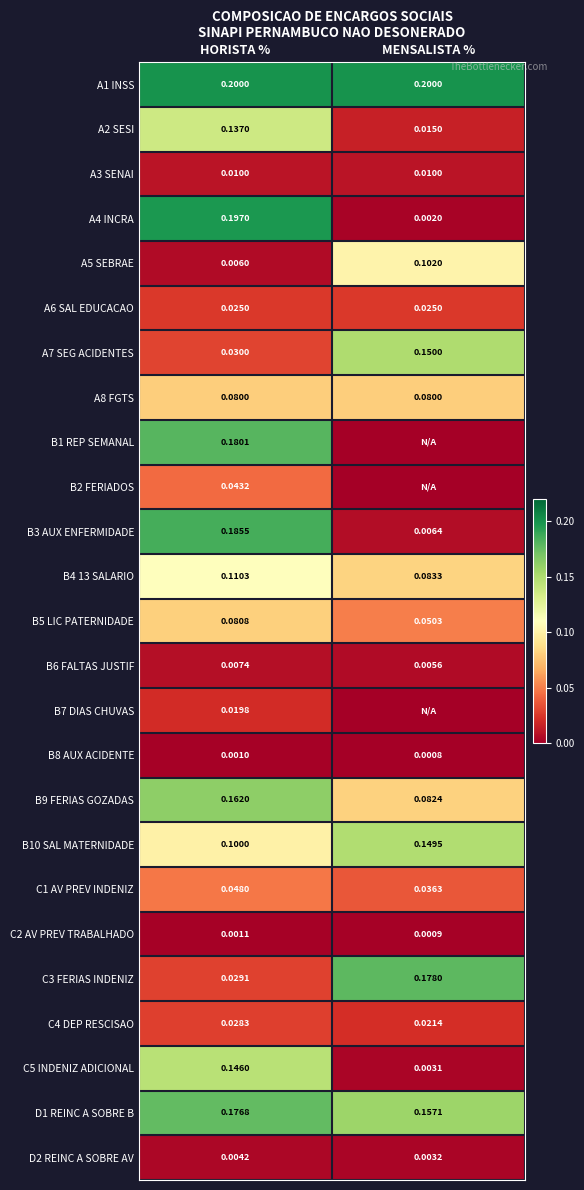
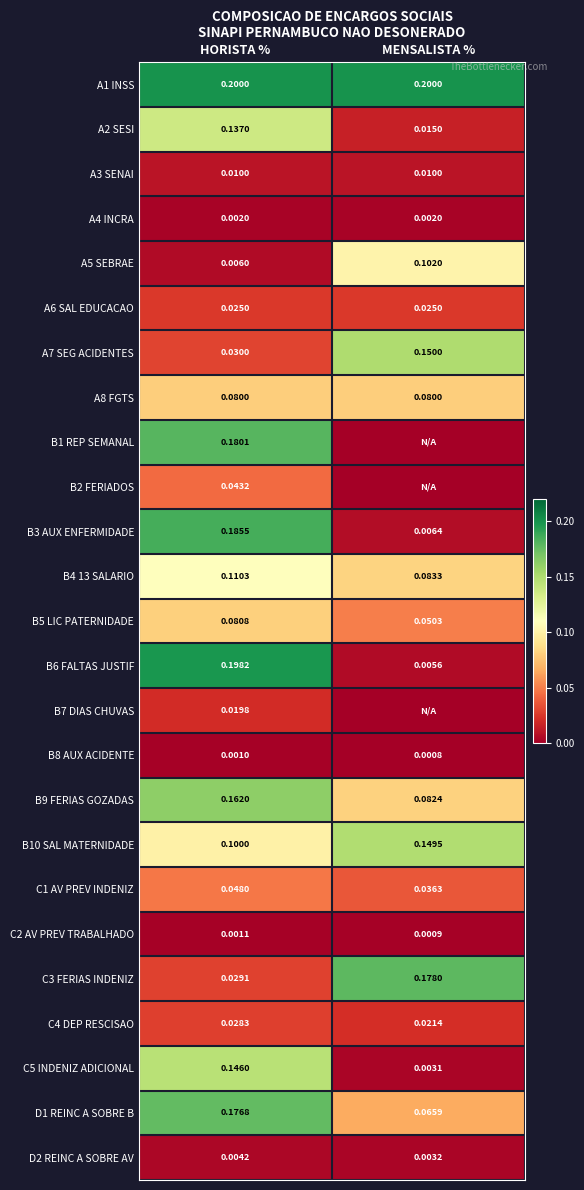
  {
    "A1 INSS": {
      "HORISTA %": 0.2000
    },
    "A2 SESI": {
      "HORISTA %": 0.1370,
      "MENSALISTA %": 0.0150
    },
    "A3 SENAI": {
      "HORISTA %": 0.0100,
      "MENSALISTA %": 0.0100
    },
    "A4 INCRA": {
-     "HORISTA %": 0.1970,
+     "HORISTA %": 0.0020,
      "MENSALISTA %": 0.0020
    },
    "A5 SEBRAE": {
      "HORISTA %": 0.0060,
      "MENSALISTA %": 0.1020
    },
    "A6 SAL EDUCACAO": {
      "HORISTA %": 0.0250,
      "MENSALISTA %": 0.0250
    },
    "A7 SEG ACIDENTES": {
      "HORISTA %": 0.0300,
      "MENSALISTA %": 0.1500
    },
    "A8 FGTS": {
      "HORISTA %": 0.0800,
      "MENSALISTA %": 0.0800
    },
    "B1 REP SEMANAL": {
      "HORISTA %": 0.1801
    },
    "B2 FERIADOS": {
      "HORISTA %": 0.0432
    },
    "B3 AUX ENFERMIDADE": {
      "HORISTA %": 0.1855,
      "MENSALISTA %": 0.0064
    },
    "B4 13 SALARIO": {
      "HORISTA %": 0.1103,
      "MENSALISTA %": 0.0833
    },
    "B5 LIC PATERNIDADE": {
      "HORISTA %": 0.0808,
      "MENSALISTA %": 0.0503
    },
    "B6 FALTAS JUSTIF": {
-     "HORISTA %": 0.0074,
+     "HORISTA %": 0.1982,
      "MENSALISTA %": 0.0056
    },
    "B7 DIAS CHUVAS": {
      "HORISTA %": 0.0198
    },
    "B8 AUX ACIDENTE": {
      "HORISTA %": 0.0010,
      "MENSALISTA %": 0.0008
    },
    "B9 FERIAS GOZADAS": {
      "HORISTA %": 0.1620,
      "MENSALISTA %": 0.0824
    },
    "B10 SAL MATERNIDADE": {
      "HORISTA %": 0.1000,
      "MENSALISTA %": 0.1495
    },
    "C1 AV PREV INDENIZ": {
      "HORISTA %": 0.0480,
      "MENSALISTA %": 0.0363
    },
    "C2 AV PREV TRABALHADO": {
      "HORISTA %": 0.0011,
      "MENSALISTA %": 0.0009
    },
    "C3 FERIAS INDENIZ": {
      "HORISTA %": 0.0291,
      "MENSALISTA %": 0.1780
    },
    "C4 DEP RESCISAO": {
      "HORISTA %": 0.0283,
      "MENSALISTA %": 0.0214
    },
    "C5 INDENIZ ADICIONAL": {
      "HORISTA %": 0.1460,
      "MENSALISTA %": 0.0031
    },
    "D1 REINC A SOBRE B": {
      "HORISTA %": 0.1768,
-     "MENSALISTA %": 0.1571
+     "MENSALISTA %": 0.0659
    },
    "D2 REINC A SOBRE AV": {
      "HORISTA %": 0.0042,
      "MENSALISTA %": 0.0032
    }
  }
